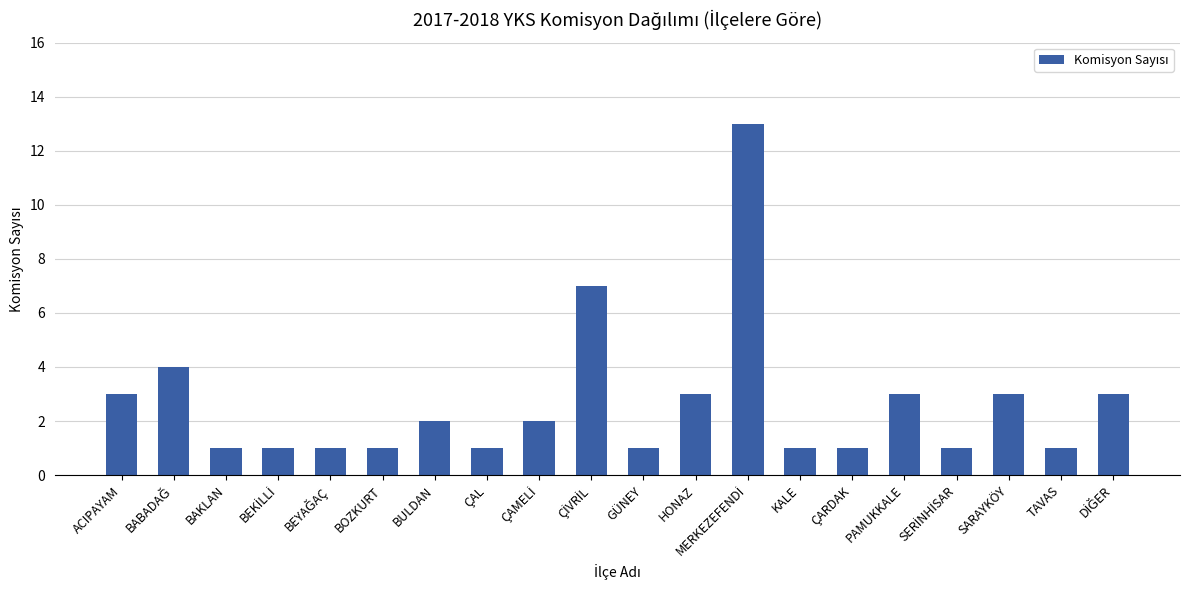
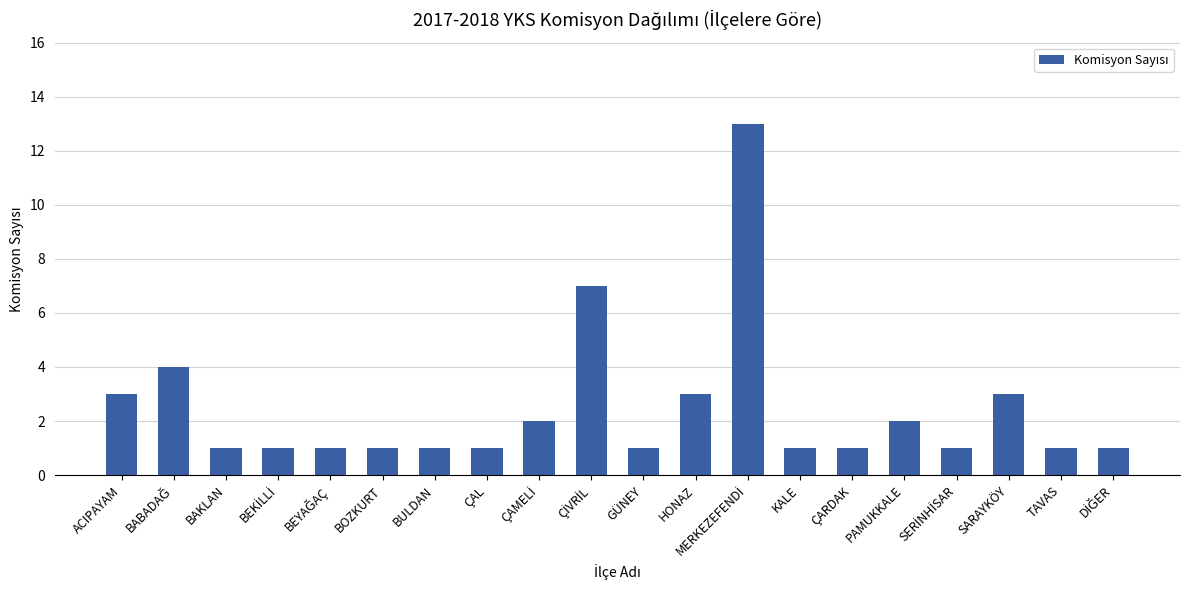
  {
    "ACIPAYAM": 3,
    "BABADAĞ": 4,
    "BAKLAN": 1,
    "BEKİLLİ": 1,
    "BEYAĞAÇ": 1,
    "BOZKURT": 1,
-   "BULDAN": 2,
+   "BULDAN": 1,
    "ÇAL": 1,
    "ÇAMELİ": 2,
    "ÇİVRİL": 7,
    "GÜNEY": 1,
    "HONAZ": 3,
    "MERKEZEFENDİ": 13,
    "KALE": 1,
    "ÇARDAK": 1,
-   "PAMUKKALE": 3,
+   "PAMUKKALE": 2,
    "SERİNHİSAR": 1,
    "SARAYKÖY": 3,
    "TAVAS": 1,
-   "DİĞER": 3
+   "DİĞER": 1
  }
